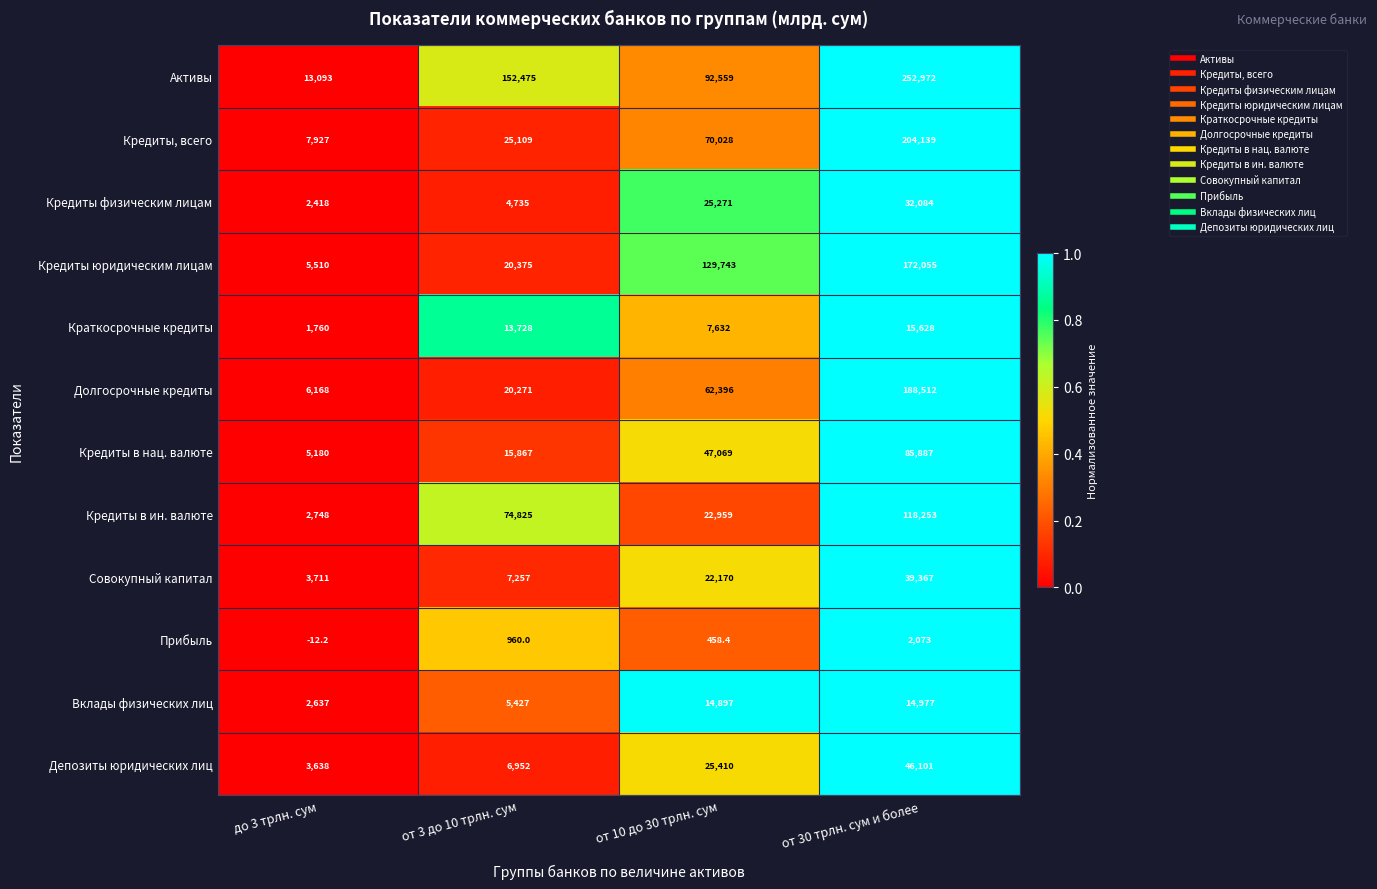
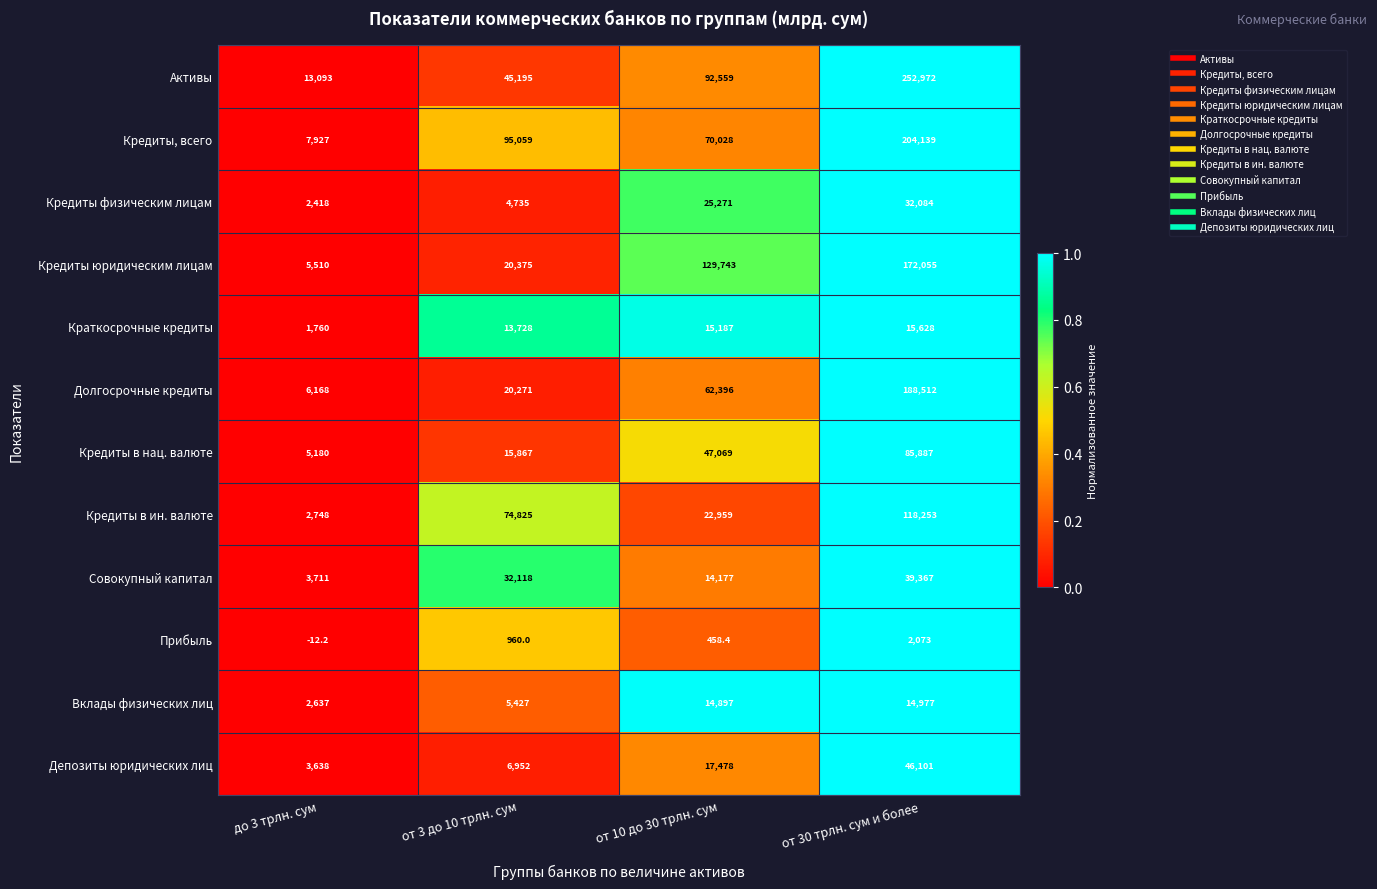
  {
    "Активы": {
      "до 3 трлн. сум": "13,093",
-     "от 3 до 10 трлн. сум": "152,475",
+     "от 3 до 10 трлн. сум": "45,195",
      "от 10 до 30 трлн. сум": "92,559",
      "от 30 трлн. сум и более": "252,972"
    },
    "Кредиты, всего": {
      "до 3 трлн. сум": "7,927",
-     "от 3 до 10 трлн. сум": "25,109",
+     "от 3 до 10 трлн. сум": "95,059",
      "от 10 до 30 трлн. сум": "70,028",
      "от 30 трлн. сум и более": "204,139"
    },
    "Кредиты физическим лицам": {
      "до 3 трлн. сум": "2,418",
      "от 3 до 10 трлн. сум": "4,735",
      "от 10 до 30 трлн. сум": "25,271",
      "от 30 трлн. сум и более": "32,084"
    },
    "Кредиты юридическим лицам": {
      "до 3 трлн. сум": "5,510",
      "от 3 до 10 трлн. сум": "20,375",
      "от 10 до 30 трлн. сум": "129,743",
      "от 30 трлн. сум и более": "172,055"
    },
    "Краткосрочные кредиты": {
      "до 3 трлн. сум": "1,760",
      "от 3 до 10 трлн. сум": "13,728",
-     "от 10 до 30 трлн. сум": "7,632",
+     "от 10 до 30 трлн. сум": "15,187",
      "от 30 трлн. сум и более": "15,628"
    },
    "Долгосрочные кредиты": {
      "до 3 трлн. сум": "6,168",
      "от 3 до 10 трлн. сум": "20,271",
      "от 10 до 30 трлн. сум": "62,396",
      "от 30 трлн. сум и более": "188,512"
    },
    "Кредиты в нац. валюте": {
      "до 3 трлн. сум": "5,180",
      "от 3 до 10 трлн. сум": "15,867",
      "от 10 до 30 трлн. сум": "47,069",
      "от 30 трлн. сум и более": "85,887"
    },
    "Кредиты в ин. валюте": {
      "до 3 трлн. сум": "2,748",
      "от 3 до 10 трлн. сум": "74,825",
      "от 10 до 30 трлн. сум": "22,959",
      "от 30 трлн. сум и более": "118,253"
    },
    "Совокупный капитал": {
      "до 3 трлн. сум": "3,711",
-     "от 3 до 10 трлн. сум": "7,257",
-     "от 10 до 30 трлн. сум": "22,170",
+     "от 3 до 10 трлн. сум": "32,118",
+     "от 10 до 30 трлн. сум": "14,177",
      "от 30 трлн. сум и более": "39,367"
    },
    "Прибыль": {
      "до 3 трлн. сум": "-12.2",
      "от 3 до 10 трлн. сум": "960.0",
      "от 10 до 30 трлн. сум": "458.4",
      "от 30 трлн. сум и более": "2,073"
    },
    "Вклады физических лиц": {
      "до 3 трлн. сум": "2,637",
      "от 3 до 10 трлн. сум": "5,427",
      "от 10 до 30 трлн. сум": "14,897",
      "от 30 трлн. сум и более": "14,977"
    },
    "Депозиты юридических лиц": {
      "до 3 трлн. сум": "3,638",
      "от 3 до 10 трлн. сум": "6,952",
-     "от 10 до 30 трлн. сум": "25,410",
+     "от 10 до 30 трлн. сум": "17,478",
      "от 30 трлн. сум и более": "46,101"
    }
  }
